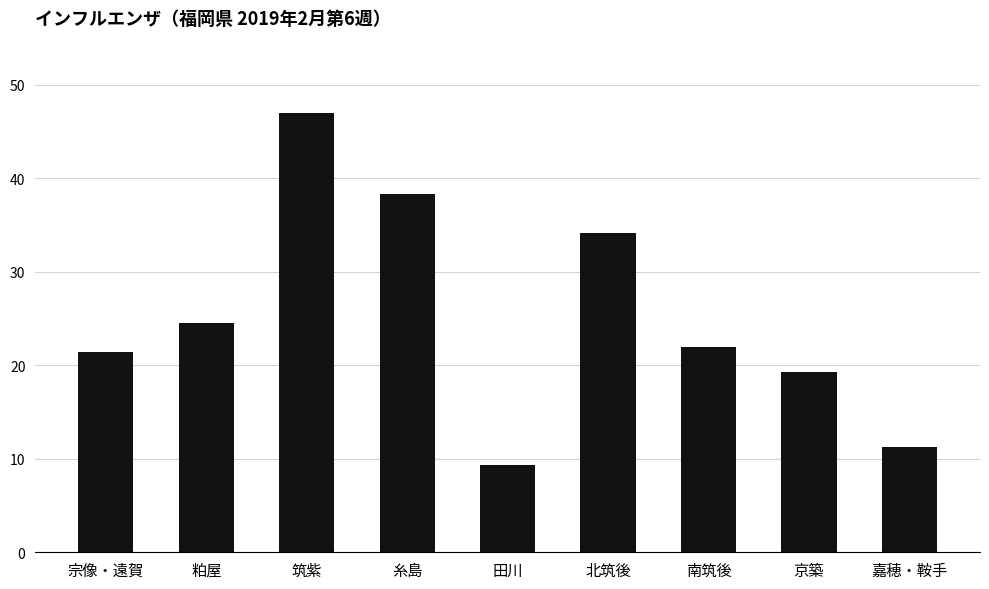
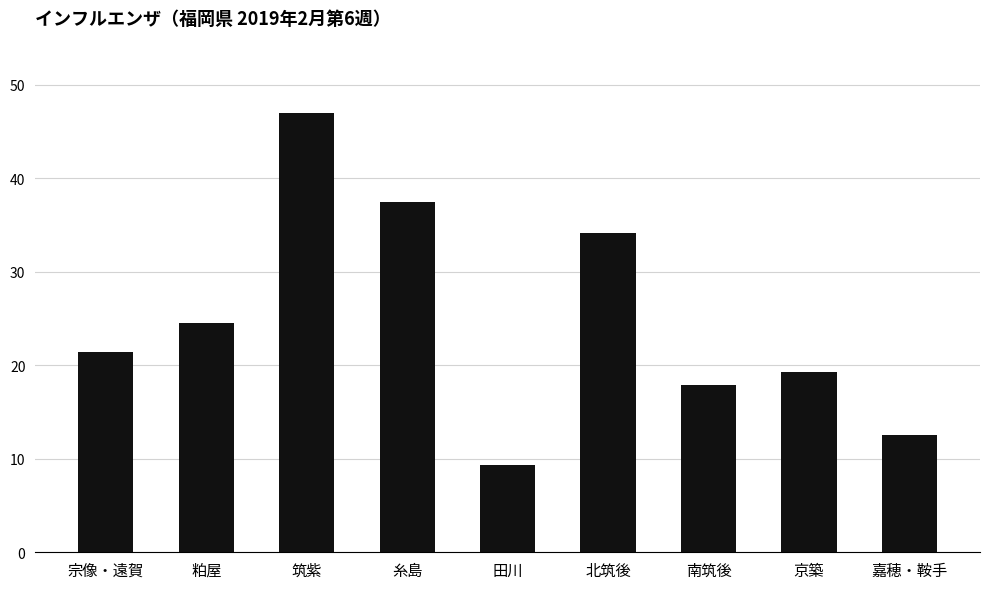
  {
    "宗像・遠賀": 21,
    "粕屋": 25,
    "筑紫": 47,
-   "糸島": 38,
+   "糸島": 37,
    "田川": 9,
    "北筑後": 34,
-   "南筑後": 22,
+   "南筑後": 18,
    "京築": 19,
-   "嘉穂・鞍手": 11
+   "嘉穂・鞍手": 12
  }
